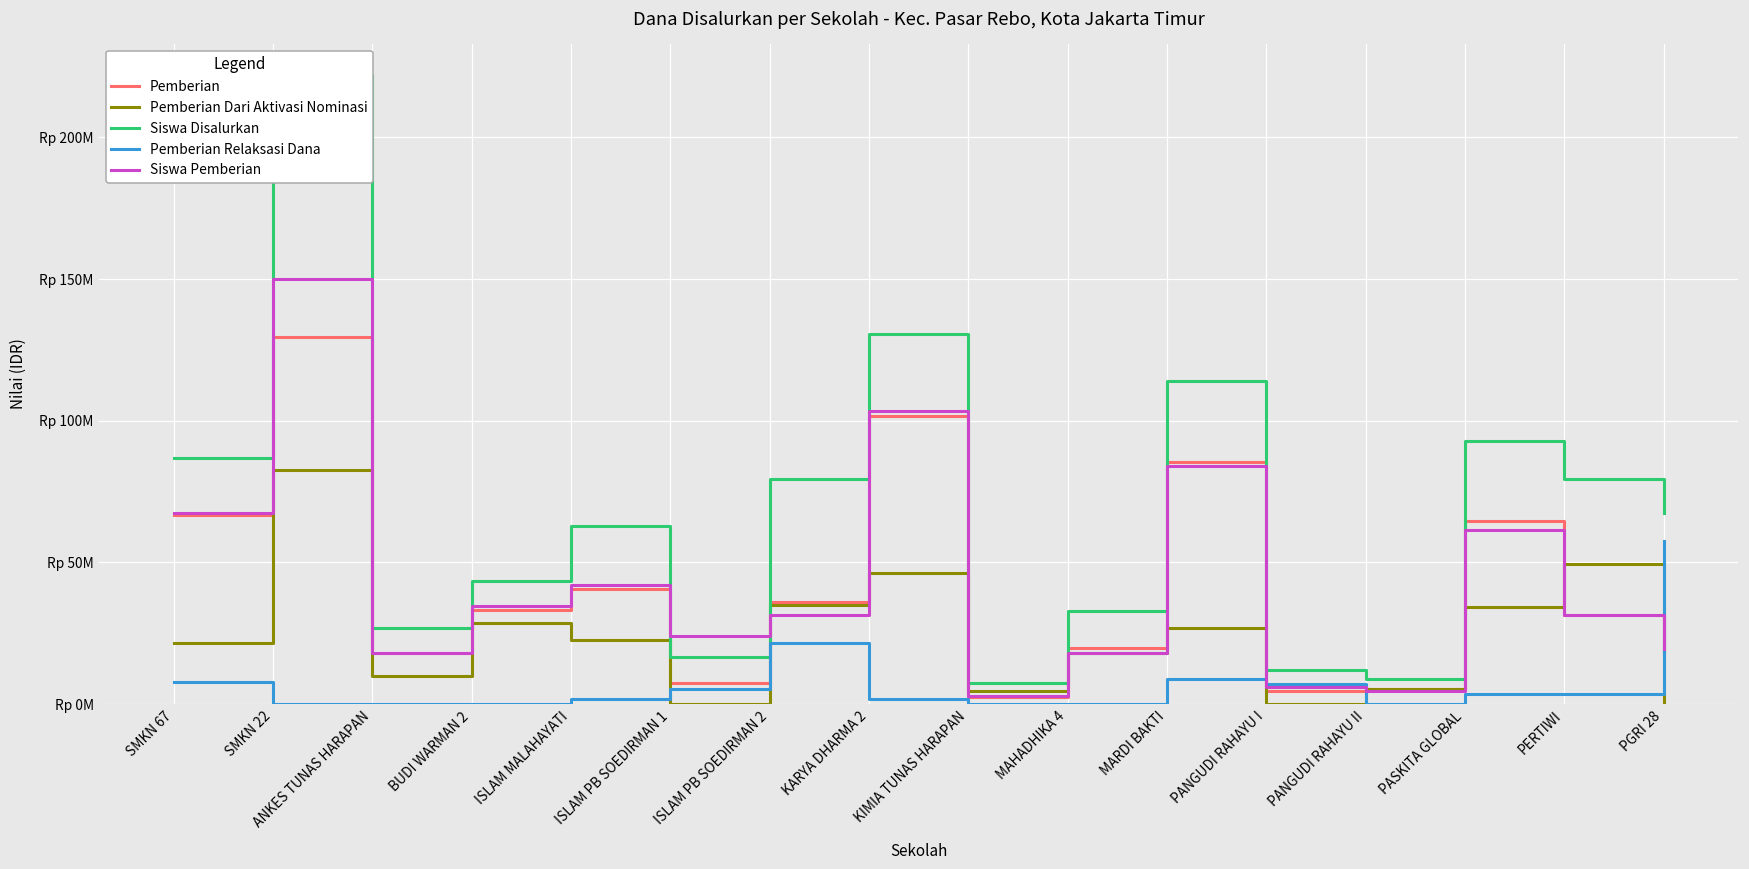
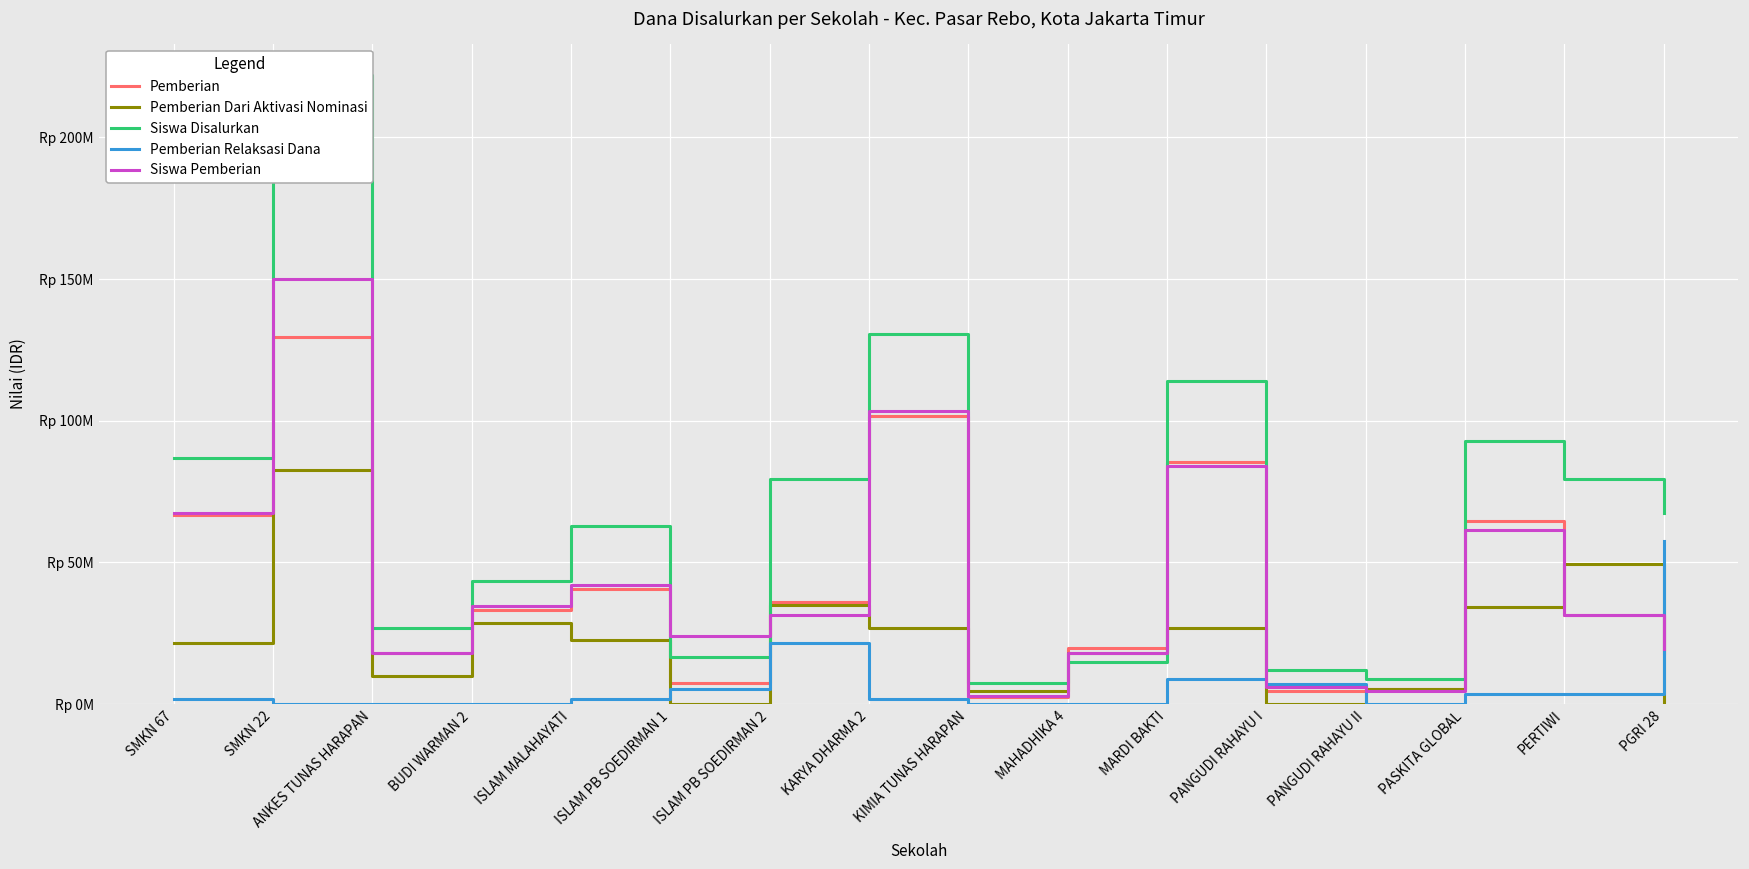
  {
    "Pemberian": {
      "SMKN 22": "Rp 130000000",
      "BUDI WARMAN 2": "Rp 33000000",
      "ISLAM MALAHAYATI": "Rp 41000000",
      "ISLAM PB SOEDIRMAN 1": "Rp 7000000",
      "KARYA DHARMA 2": "Rp 102000000",
      "MAHADHIKA 4": "Rp 20000000",
      "MARDI BAKTI": "Rp 86000000",
      "PANGUDI RAHAYU I": "Rp 5000000",
      "PASKITA GLOBAL": "Rp 65000000",
      "PGRI 28": "Rp 18000000"
    },
    "Pemberian Dari Aktivasi Nominasi": {
      "SMKN 67": "Rp 22000000",
      "SMKN 22": "Rp 83000000",
      "ANKES TUNAS HARAPAN": "Rp 10000000",
      "BUDI WARMAN 2": "Rp 29000000",
      "ISLAM MALAHAYATI": "Rp 23000000",
      "ISLAM PB SOEDIRMAN 1": "Rp 0",
-     "KARYA DHARMA 2": "Rp 46000000",
+     "KARYA DHARMA 2": "Rp 27000000",
      "KIMIA TUNAS HARAPAN": "Rp 5000000",
      "MARDI BAKTI": "Rp 27000000",
      "PANGUDI RAHAYU I": "Rp 0",
      "PASKITA GLOBAL": "Rp 34000000",
      "PERTIWI": "Rp 50000000",
      "PGRI 28": "Rp 0"
    },
    "Siswa Disalurkan": {
      "SMKN 67": "Rp 87000000",
      "ANKES TUNAS HARAPAN": "Rp 27000000",
      "BUDI WARMAN 2": "Rp 44000000",
      "ISLAM MALAHAYATI": "Rp 63000000",
      "ISLAM PB SOEDIRMAN 1": "Rp 17000000",
      "ISLAM PB SOEDIRMAN 2": "Rp 80000000",
      "KARYA DHARMA 2": "Rp 131000000",
      "KIMIA TUNAS HARAPAN": "Rp 8000000",
-     "MAHADHIKA 4": "Rp 33000000",
+     "MAHADHIKA 4": "Rp 15000000",
      "MARDI BAKTI": "Rp 114000000",
      "PANGUDI RAHAYU I": "Rp 12000000",
      "PANGUDI RAHAYU II": "Rp 9000000",
      "PASKITA GLOBAL": "Rp 93000000",
      "PERTIWI": "Rp 80000000",
      "PGRI 28": "Rp 68000000"
    },
    "Pemberian Relaksasi Dana": {
-     "SMKN 67": "Rp 8000000",
+     "SMKN 67": "Rp 2000000",
      "SMKN 22": "Rp 0",
      "ANKES TUNAS HARAPAN": "Rp 0",
      "BUDI WARMAN 2": "Rp 0",
      "ISLAM MALAHAYATI": "Rp 2000000",
      "ISLAM PB SOEDIRMAN 1": "Rp 5000000",
      "ISLAM PB SOEDIRMAN 2": "Rp 22000000",
      "KARYA DHARMA 2": "Rp 2000000",
      "KIMIA TUNAS HARAPAN": "Rp 0",
      "MAHADHIKA 4": "Rp 0",
      "MARDI BAKTI": "Rp 9000000",
      "PANGUDI RAHAYU I": "Rp 7000000",
      "PANGUDI RAHAYU II": "Rp 0",
      "PASKITA GLOBAL": "Rp 4000000",
      "PERTIWI": "Rp 4000000",
      "PGRI 28": "Rp 58000000"
    },
    "Siswa Pemberian": {
      "SMKN 22": "Rp 150000000",
      "BUDI WARMAN 2": "Rp 35000000",
      "ISLAM MALAHAYATI": "Rp 42000000",
      "ISLAM PB SOEDIRMAN 1": "Rp 24000000",
      "ISLAM PB SOEDIRMAN 2": "Rp 32000000",
      "KARYA DHARMA 2": "Rp 104000000",
      "MARDI BAKTI": "Rp 84000000",
      "PANGUDI RAHAYU I": "Rp 6000000",
      "PASKITA GLOBAL": "Rp 62000000",
      "PGRI 28": "Rp 20000000"
    }
  }
